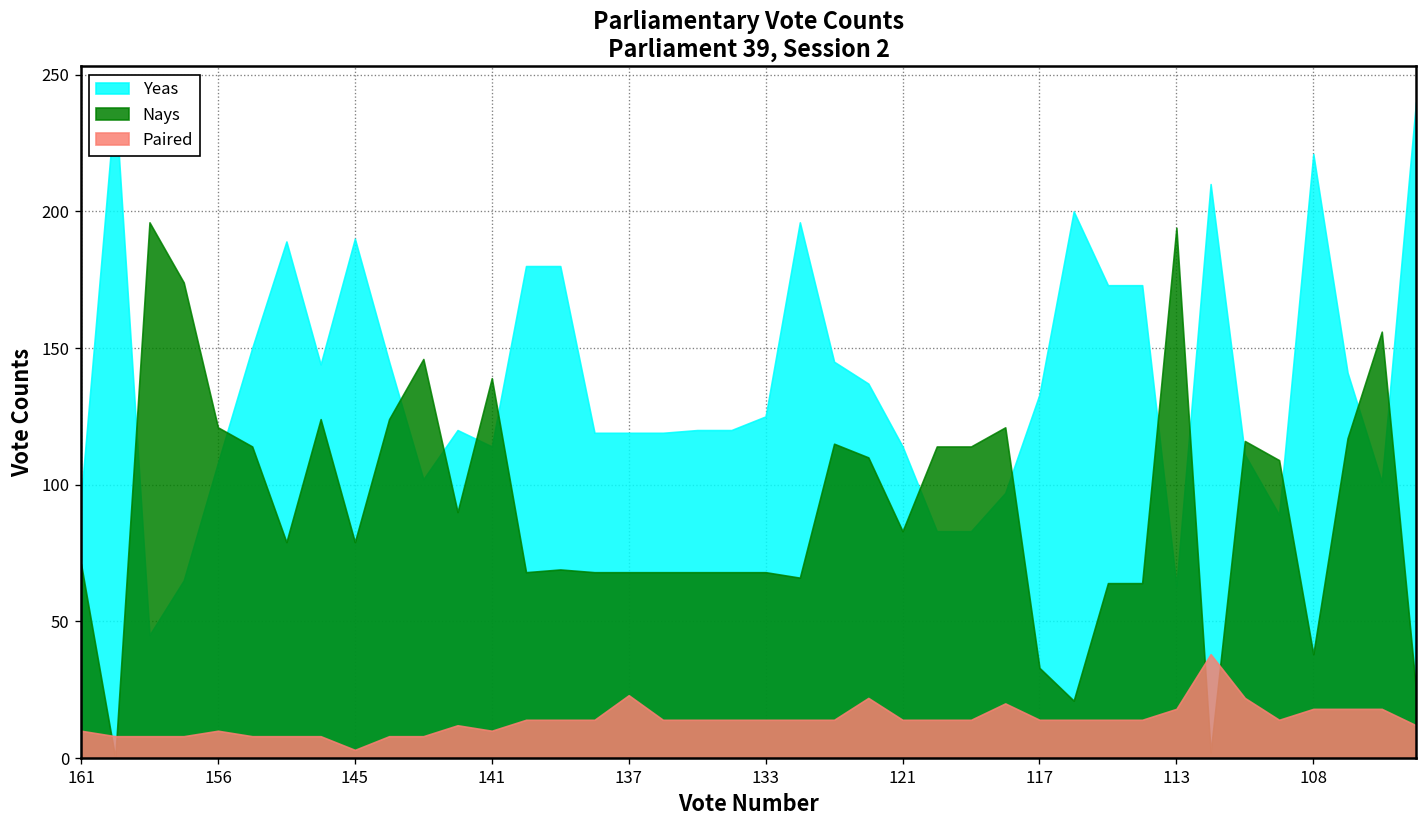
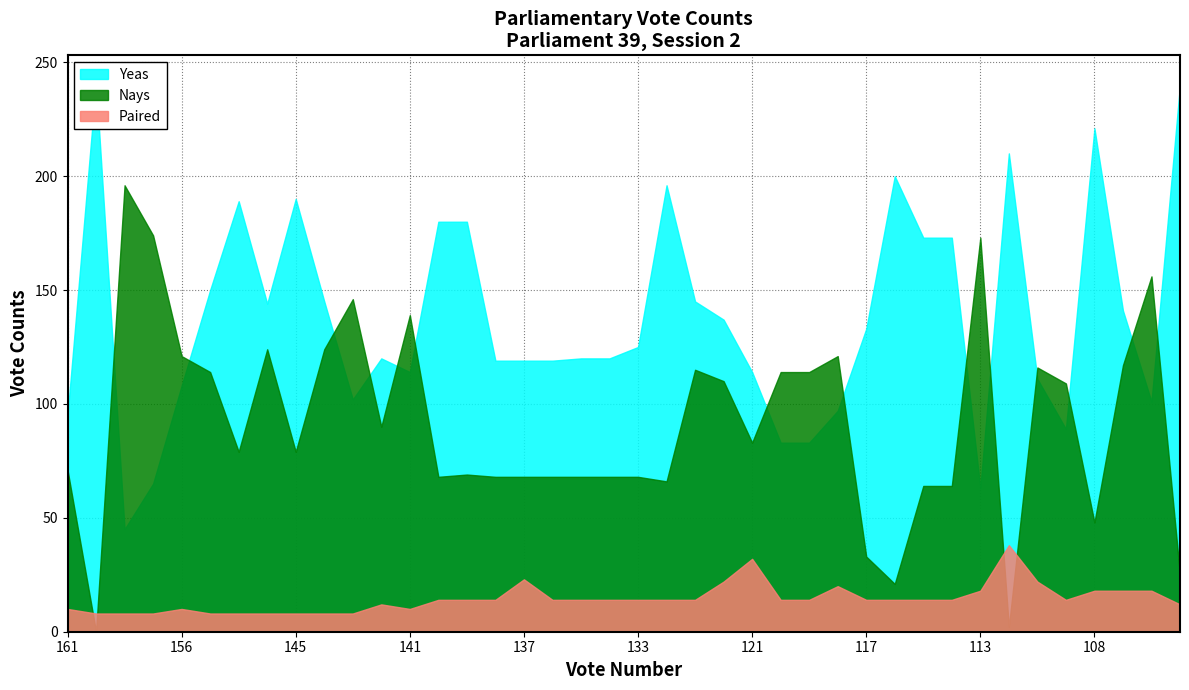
  {
    "Yeas": {
      "161": 95,
      "156": 108,
      "145": 190,
      "141": 114,
      "137": 119,
      "133": 125,
      "121": 114,
      "117": 133,
      "113": 63,
      "108": 221
    },
    "Nays": {
      "161": 71,
      "156": 121,
      "145": 79,
      "141": 139,
      "137": 68,
      "133": 68,
      "121": 83,
      "117": 33,
-     "113": 194,
-     "108": 38
+     "113": 173,
+     "108": 48
    },
    "Paired": {
      "161": 10,
      "156": 10,
-     "145": 3,
+     "145": 8,
      "141": 10,
      "137": 23,
      "133": 14,
-     "121": 14,
+     "121": 32,
      "117": 14,
      "113": 18,
      "108": 18
    }
  }
